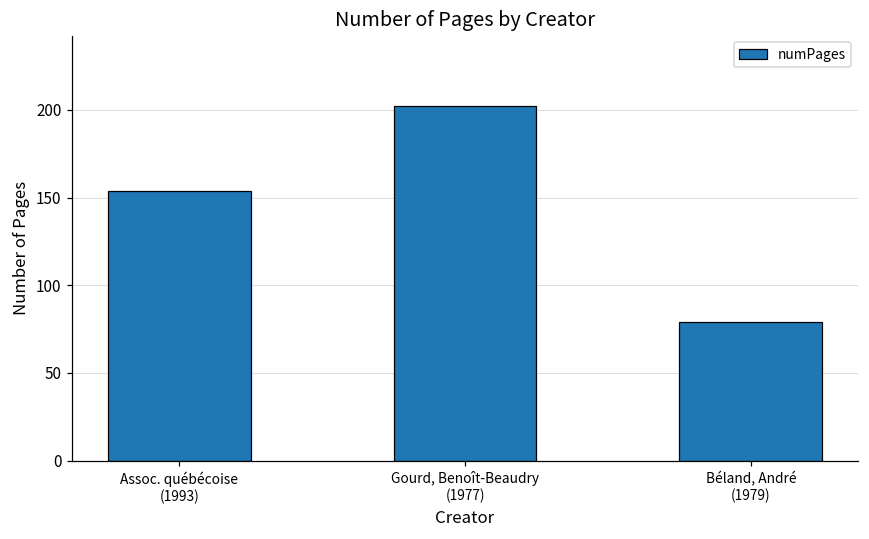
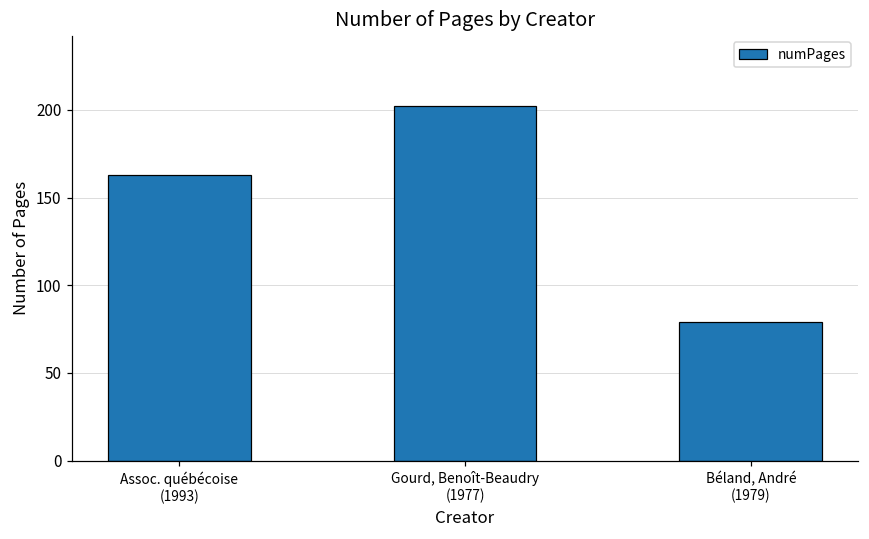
  {
-   "Assoc. québécoise (1993)": 154,
+   "Assoc. québécoise (1993)": 163,
    "Gourd, Benoît-Beaudry (1977)": 202,
    "Béland, André (1979)": 79
  }
